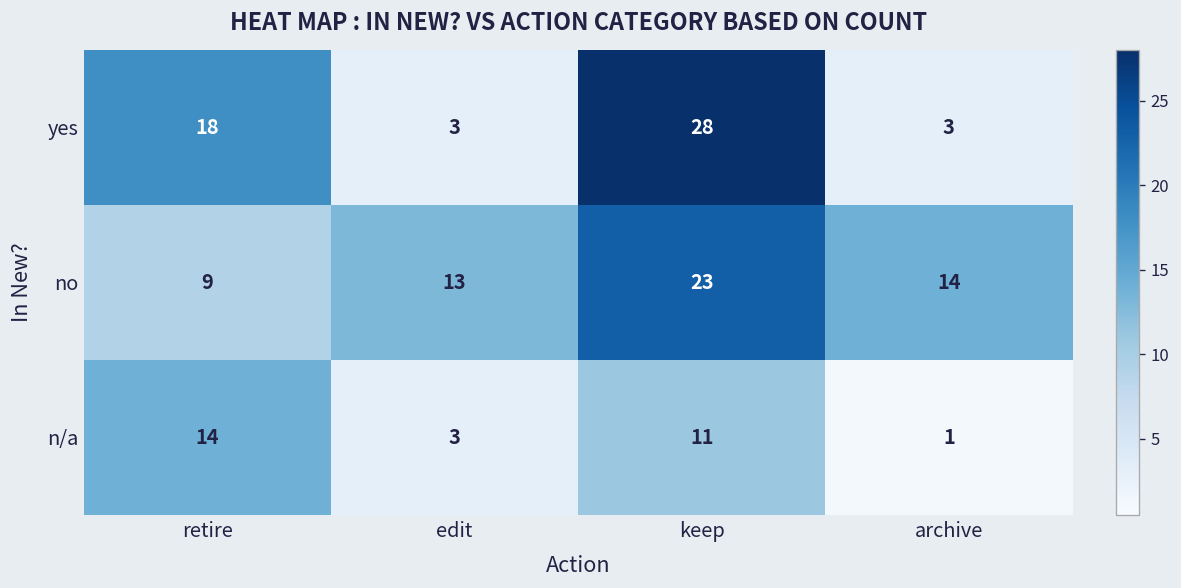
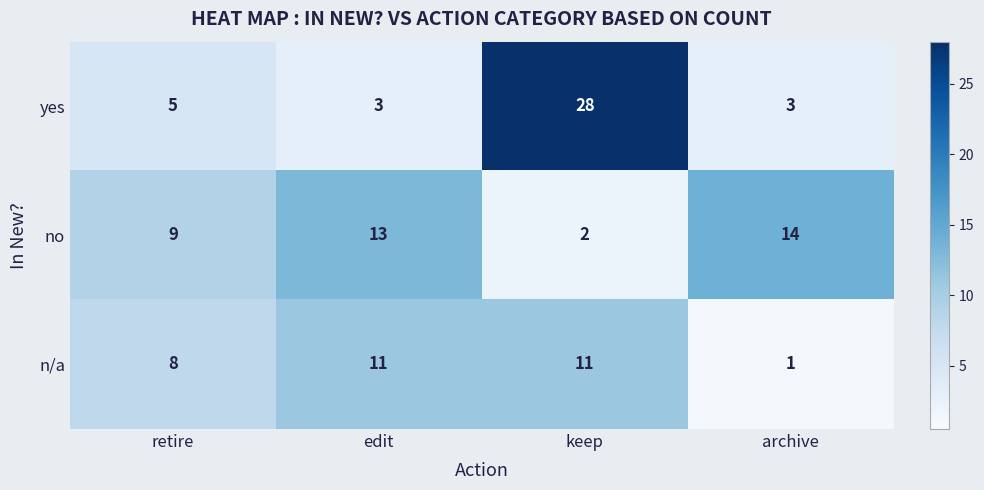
  {
    "yes": {
-     "retire": 18,
+     "retire": 5,
      "edit": 3,
      "keep": 28,
      "archive": 3
    },
    "no": {
      "retire": 9,
      "edit": 13,
-     "keep": 23,
+     "keep": 2,
      "archive": 14
    },
    "n/a": {
-     "retire": 14,
-     "edit": 3,
+     "retire": 8,
+     "edit": 11,
      "keep": 11,
      "archive": 1
    }
  }
